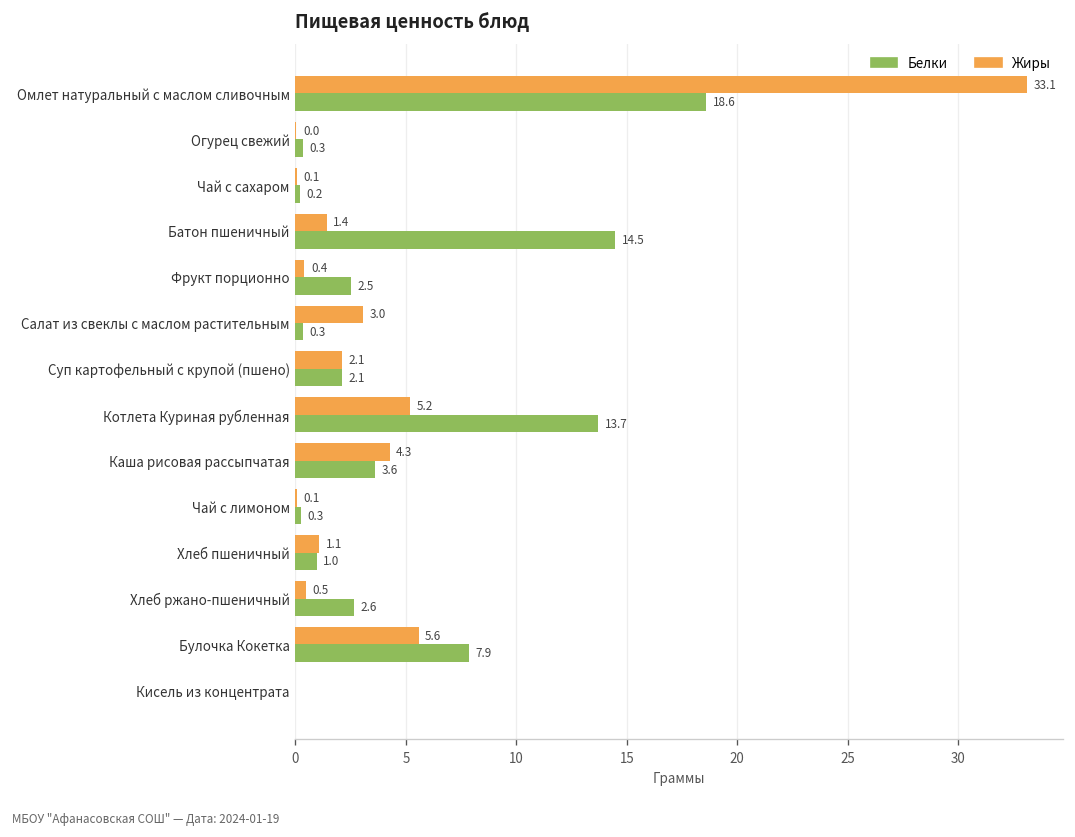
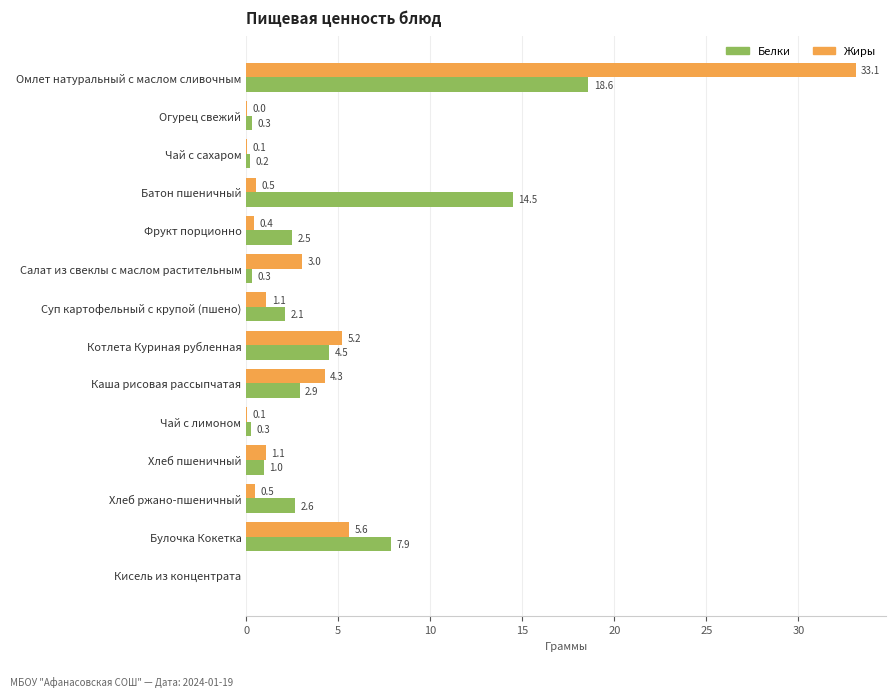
  {
    "Белки": {
      "Омлет натуральный с маслом сливочным": 18.6,
      "Огурец свежий": 0.3,
      "Чай с сахаром": 0.2,
      "Батон пшеничный": 14.5,
      "Фрукт порционно": 2.5,
      "Салат из свеклы с маслом растительным": 0.3,
      "Суп картофельный с крупой (пшено)": 2.1,
-     "Котлета Куриная рубленная": 13.7,
-     "Каша рисовая рассыпчатая": 3.6,
+     "Котлета Куриная рубленная": 4.5,
+     "Каша рисовая рассыпчатая": 2.9,
      "Чай с лимоном": 0.3,
      "Хлеб пшеничный": 1.0,
      "Хлеб ржано-пшеничный": 2.6,
      "Булочка Кокетка": 7.9
    },
    "Жиры": {
      "Омлет натуральный с маслом сливочным": 33.1,
      "Огурец свежий": 0.0,
      "Чай с сахаром": 0.1,
-     "Батон пшеничный": 1.4,
+     "Батон пшеничный": 0.5,
      "Фрукт порционно": 0.4,
      "Салат из свеклы с маслом растительным": 3.0,
-     "Суп картофельный с крупой (пшено)": 2.1,
+     "Суп картофельный с крупой (пшено)": 1.1,
      "Котлета Куриная рубленная": 5.2,
      "Каша рисовая рассыпчатая": 4.3,
      "Чай с лимоном": 0.1,
      "Хлеб пшеничный": 1.1,
      "Хлеб ржано-пшеничный": 0.5,
      "Булочка Кокетка": 5.6
    }
  }
